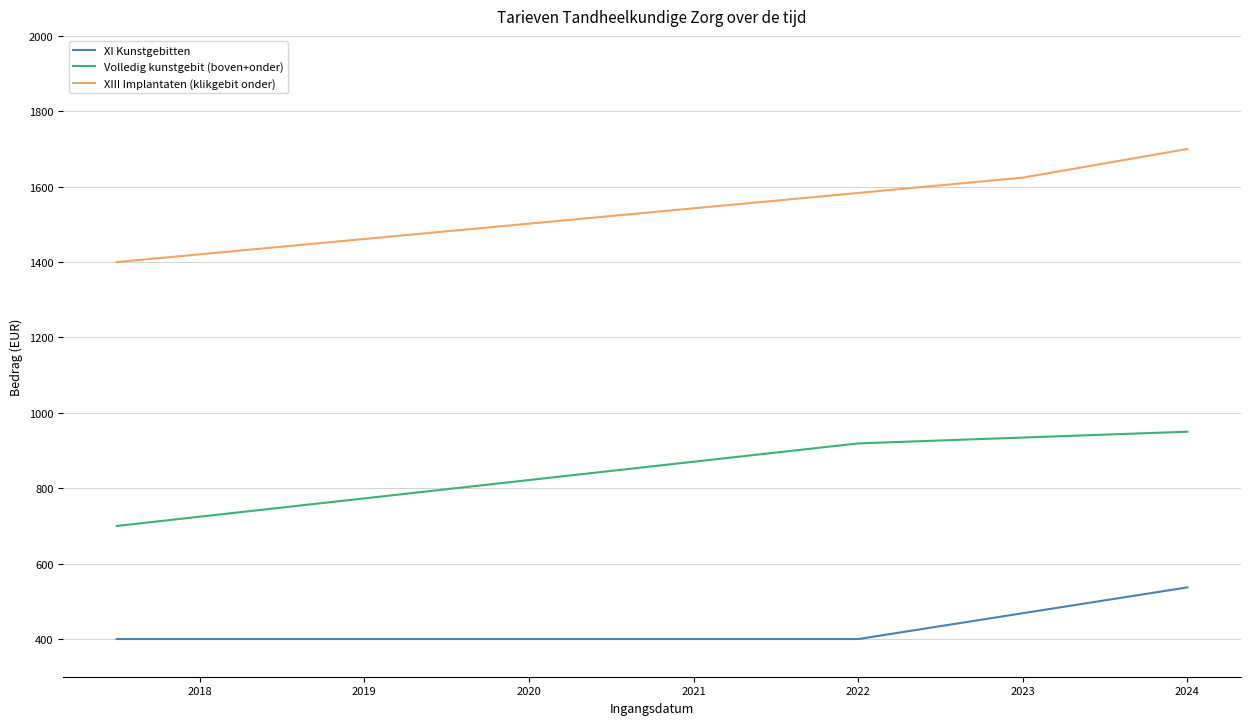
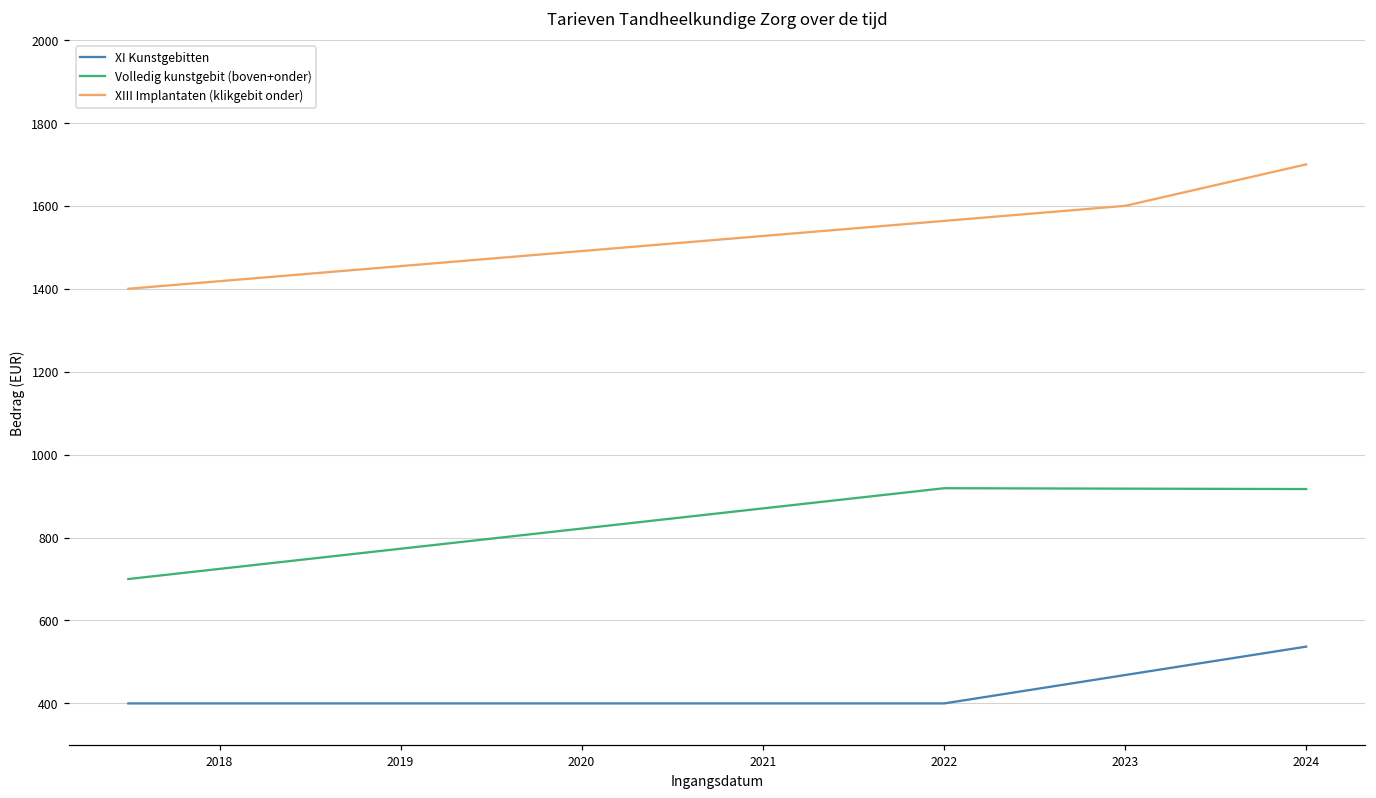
  {
    "XI Kunstgebitten": {
      "2022": 400,
      "2024": 540
    },
    "Volledig kunstgebit (boven+onder)": {
      "2022": 920,
-     "2024": 950
+     "2024": 920
    },
    "XIII Implantaten (klikgebit onder)": {
-     "2023": 1620,
+     "2023": 1600,
      "2024": 1700
    }
  }
